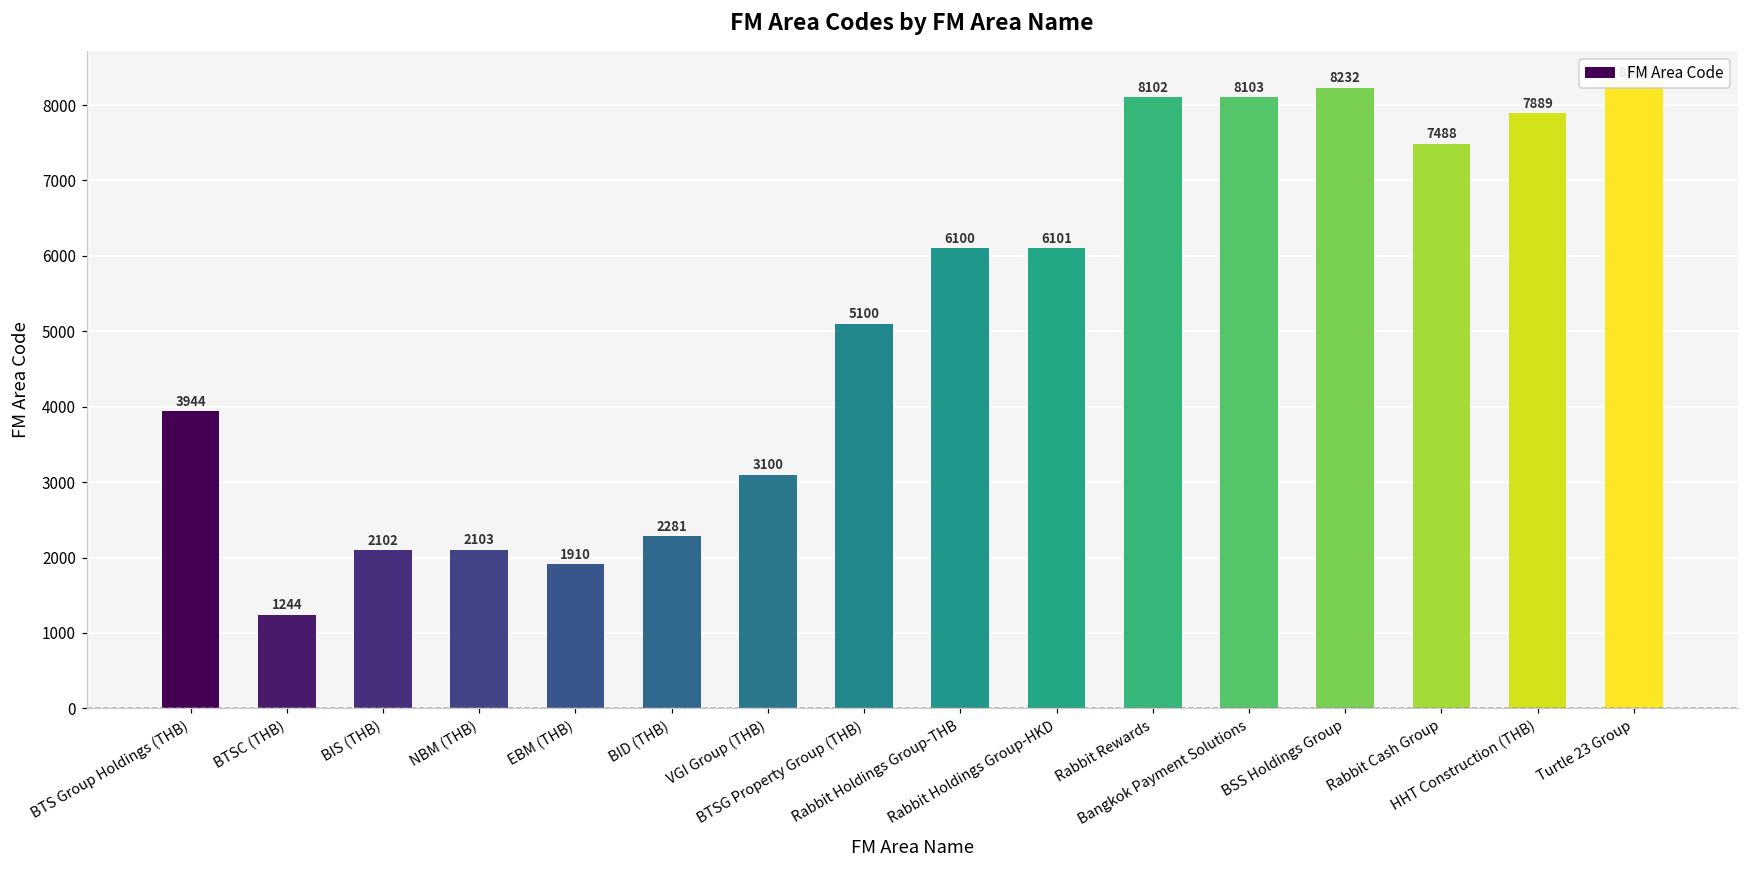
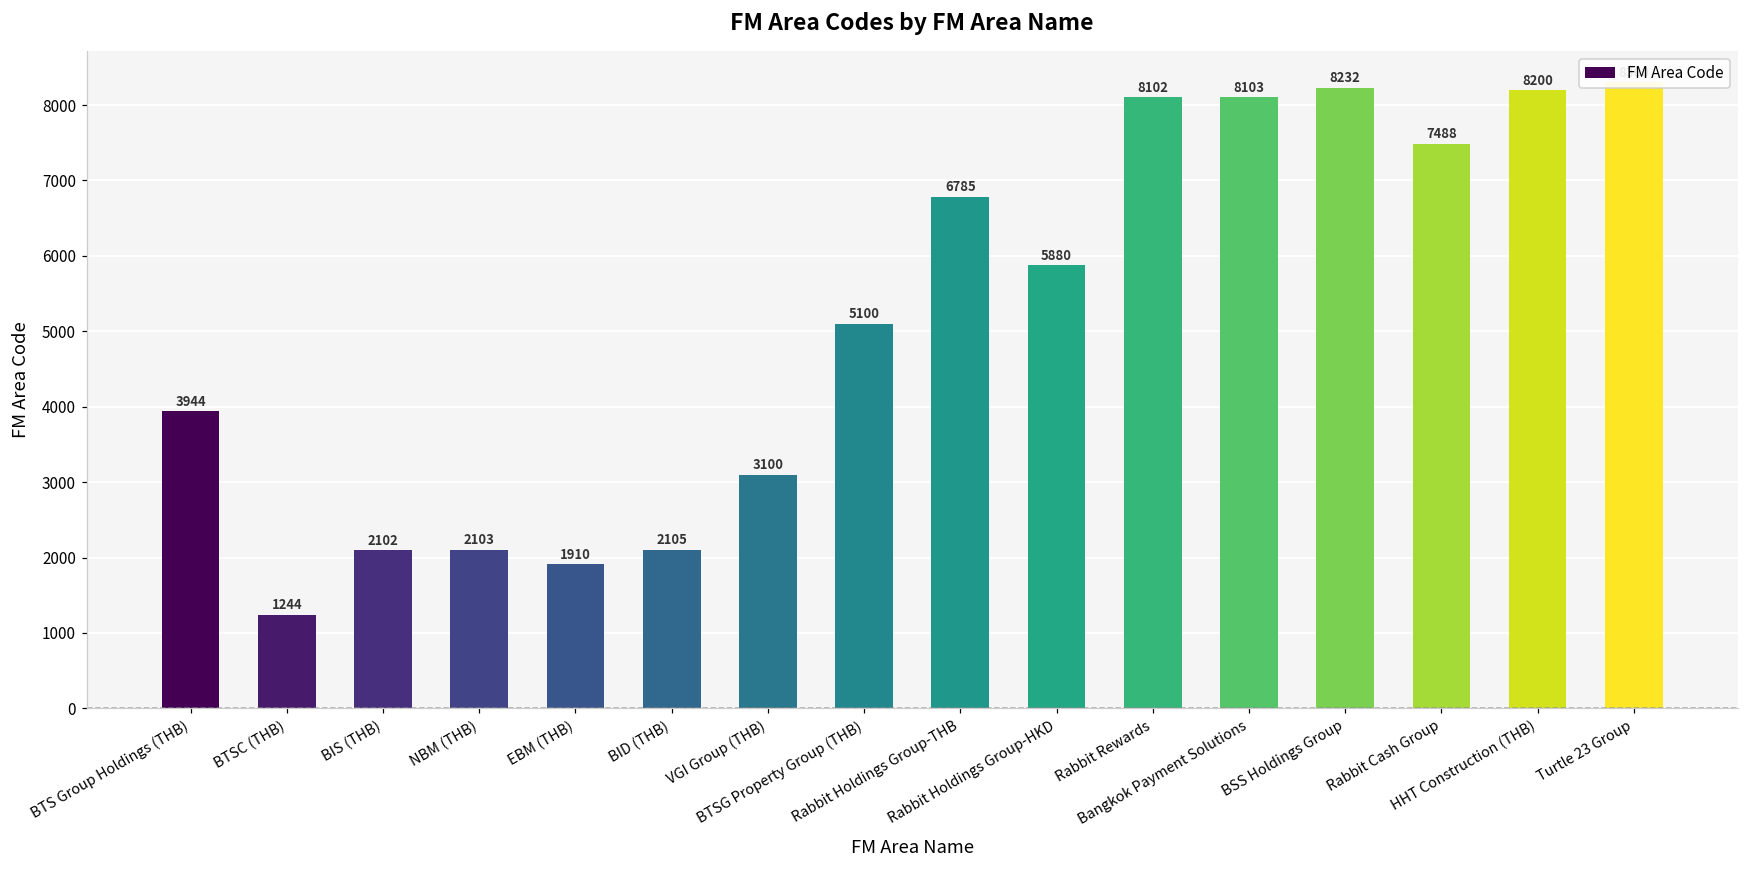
  {
    "BTS Group Holdings (THB)": 3944,
    "BTSC (THB)": 1244,
    "BIS (THB)": 2102,
    "NBM (THB)": 2103,
    "EBM (THB)": 1910,
-   "BID (THB)": 2281,
+   "BID (THB)": 2105,
    "VGI Group (THB)": 3100,
    "BTSG Property Group (THB)": 5100,
-   "Rabbit Holdings Group-THB": 6100,
-   "Rabbit Holdings Group-HKD": 6101,
+   "Rabbit Holdings Group-THB": 6785,
+   "Rabbit Holdings Group-HKD": 5880,
    "Rabbit Rewards": 8102,
    "Bangkok Payment Solutions": 8103,
    "BSS Holdings Group": 8232,
    "Rabbit Cash Group": 7488,
-   "HHT Construction (THB)": 7889
+   "HHT Construction (THB)": 8200
  }
